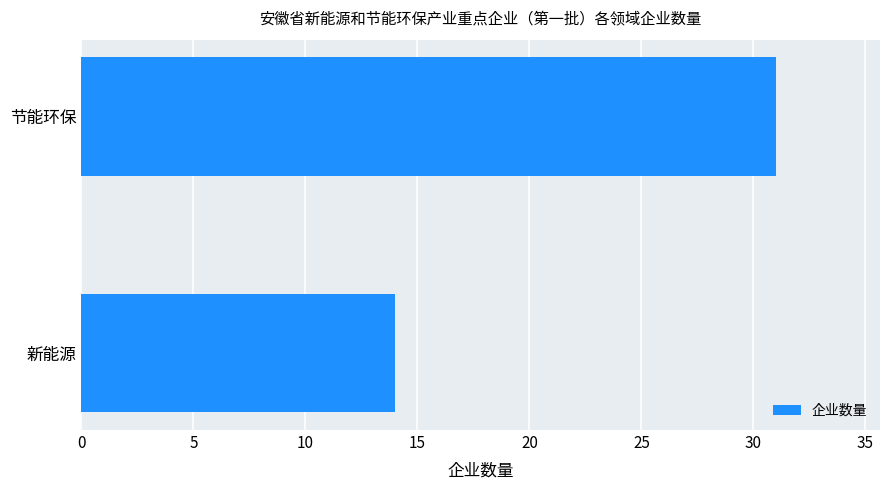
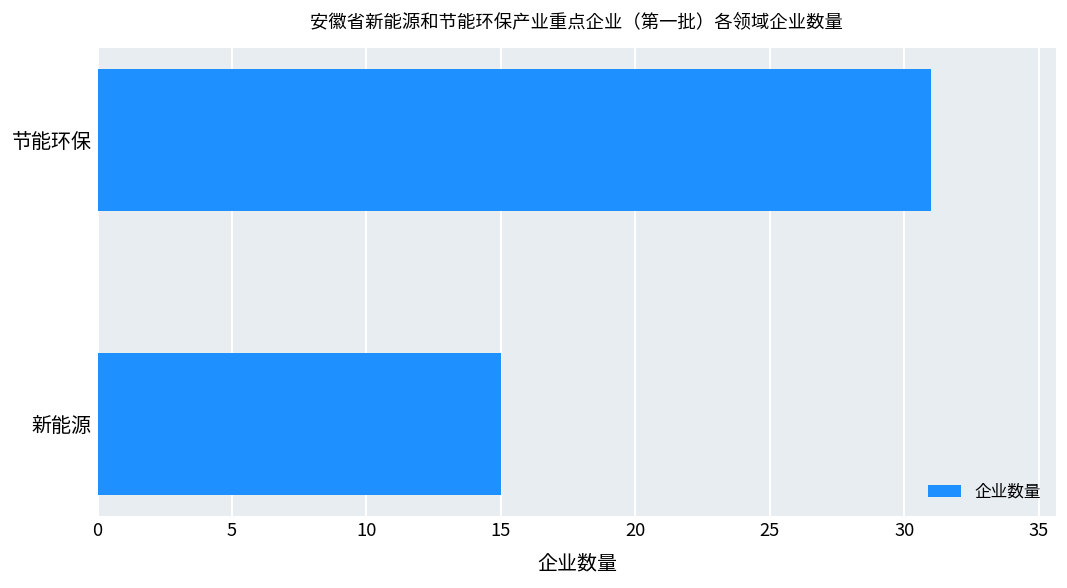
  {
    "节能环保": 31,
-   "新能源": 14
+   "新能源": 15
  }
